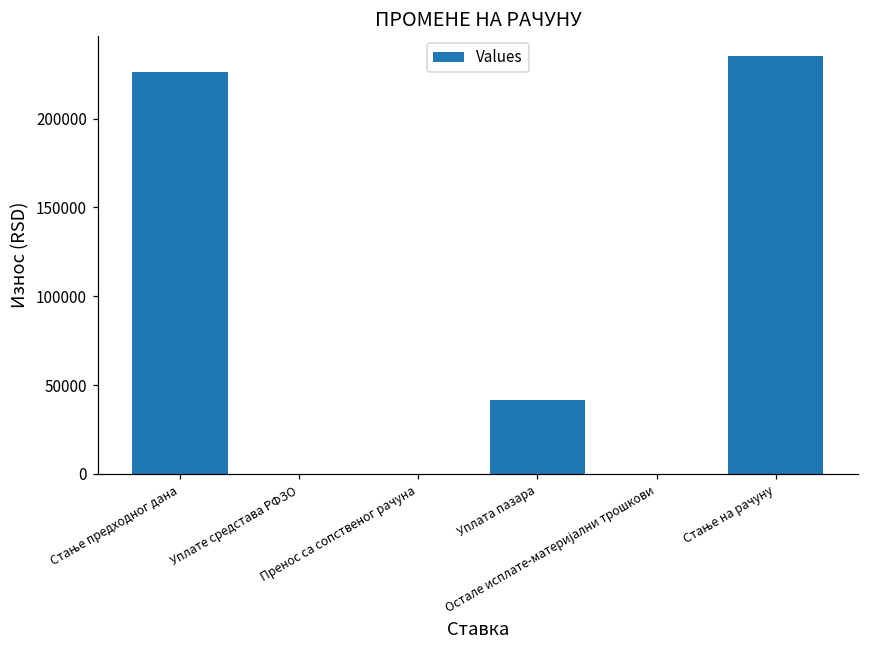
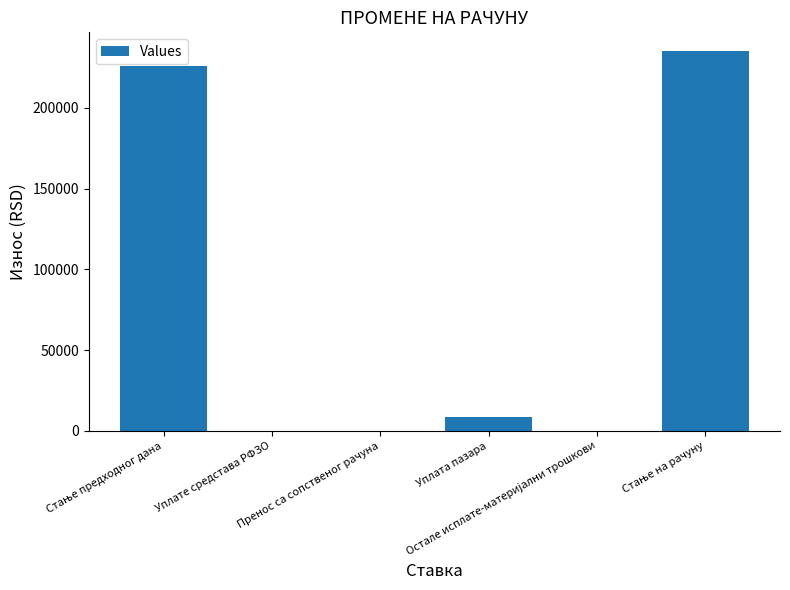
  {
    "Стање предходног дана": 226000,
    "Уплате средстава РФЗО": 0,
    "Пренос са сопственог рачуна": 0,
-   "Уплата пазара": 42000,
+   "Уплата пазара": 9000,
    "Остале исплате-материјални трошкови": 0,
    "Стање на рачуну": 235000
  }
